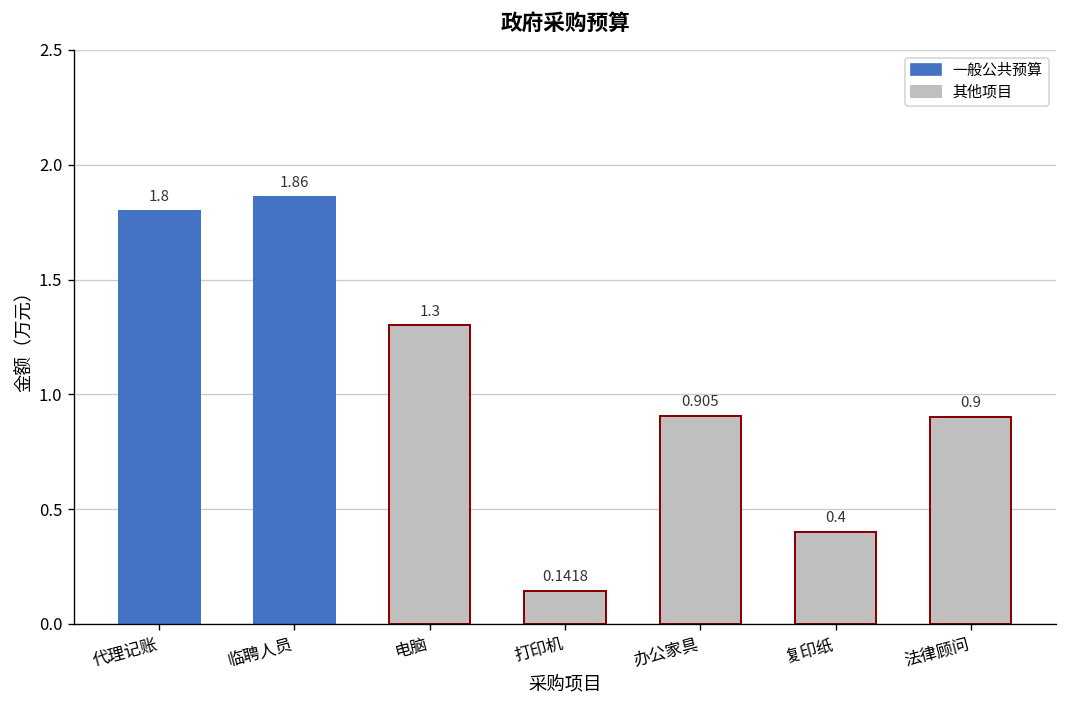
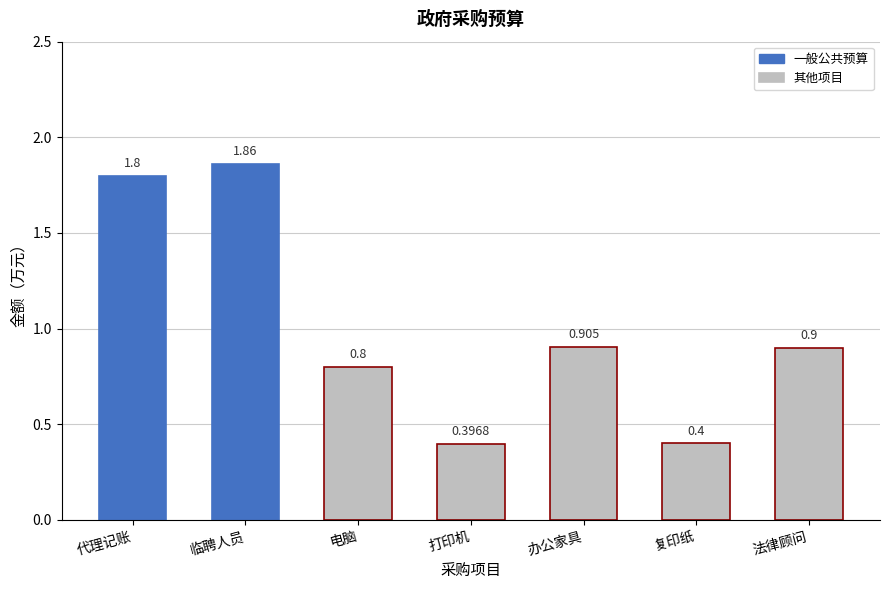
  {
    "代理记账": 1.8,
    "临聘人员": 1.86,
-   "电脑": 1.3,
-   "打印机": 0.1418,
+   "电脑": 0.8,
+   "打印机": 0.3968,
    "办公家具": 0.905,
    "复印纸": 0.4,
    "法律顾问": 0.9
  }
